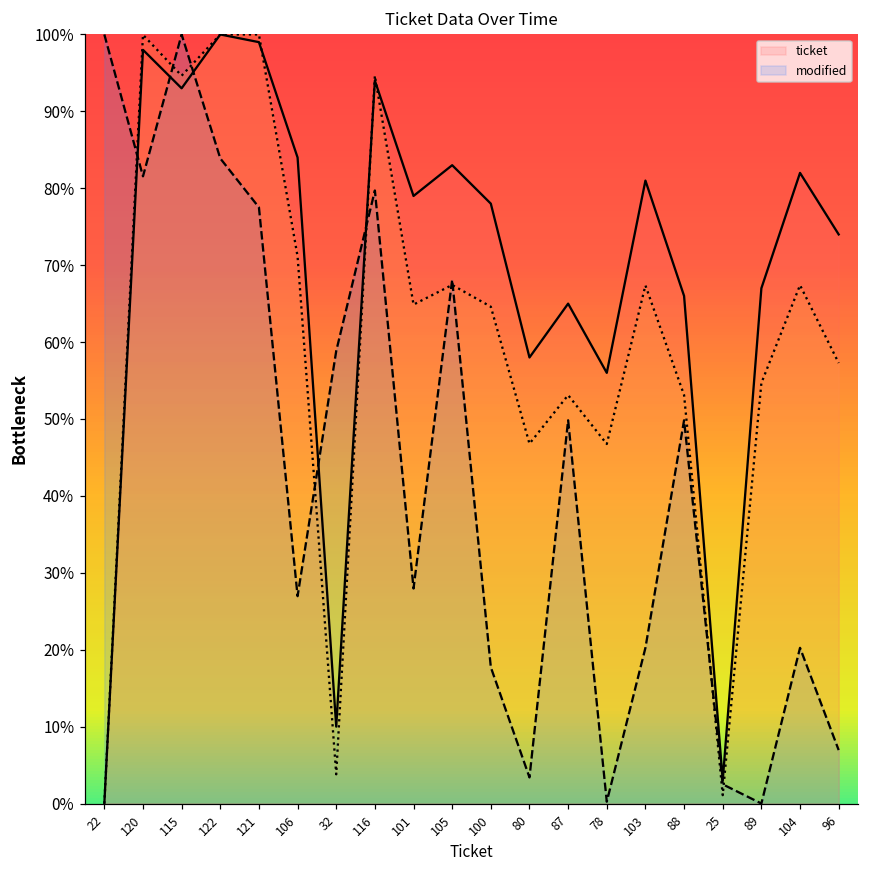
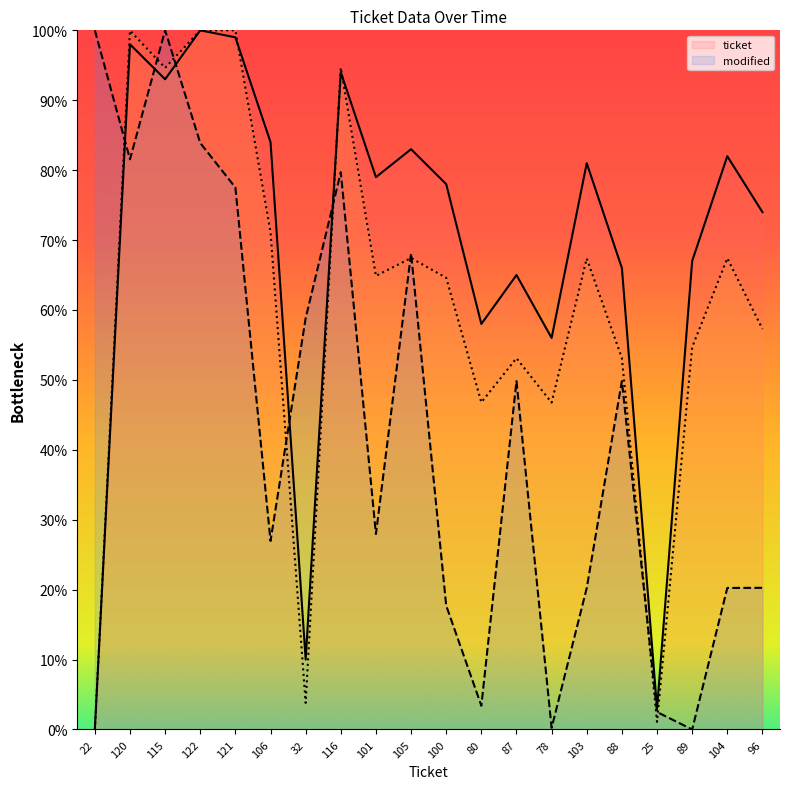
  {
    "ticket": {
      "120": "98%",
      "115": "93%",
      "121": "99%",
      "106": "84%",
      "32": "10%",
      "116": "94%",
      "101": "79%",
      "105": "83%",
      "100": "78%",
      "80": "58%",
      "87": "65%",
      "78": "56%",
      "103": "81%",
      "88": "66%",
      "25": "3%",
      "89": "67%",
      "104": "82%",
      "96": "74%"
    },
    "modified": {
      "22": "100%",
      "120": "82%",
      "115": "100%",
      "122": "84%",
      "121": "78%",
      "106": "27%",
      "32": "59%",
      "116": "80%",
      "101": "28%",
      "105": "68%",
      "100": "18%",
      "80": "3%",
      "87": "50%",
      "78": "0%",
      "103": "20%",
      "88": "50%",
      "25": "2%",
      "89": "0%",
      "104": "20%",
-     "96": "7%"
+     "96": "20%"
    }
  }
